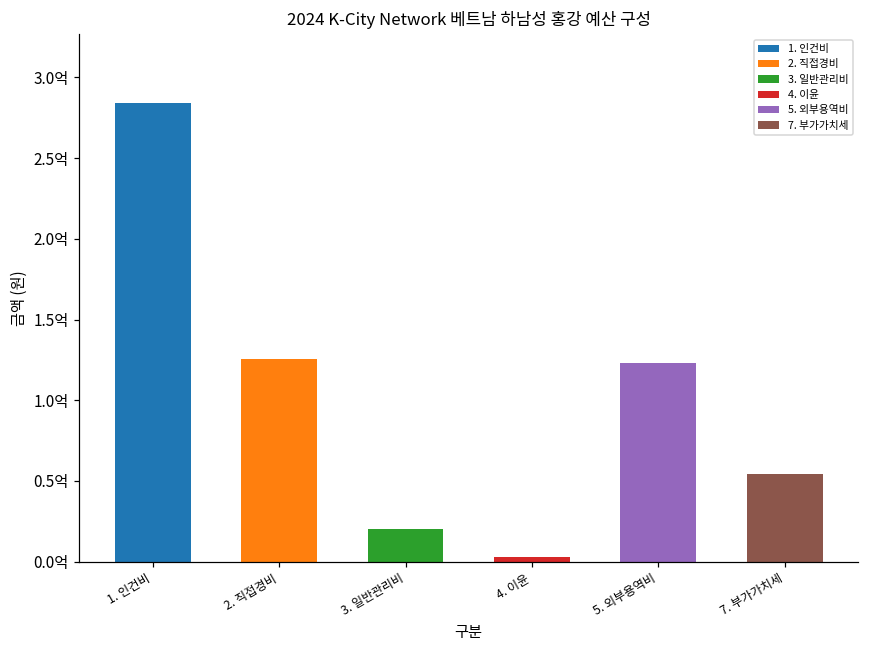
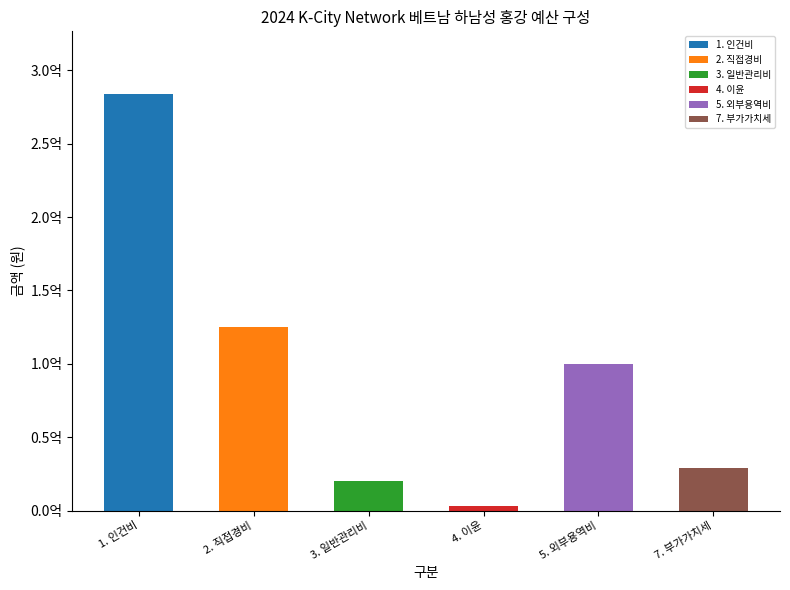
  {
    "1. 인건비": "2.84억",
    "2. 직접경비": "1.25억",
    "3. 일반관리비": "0.20억",
    "4. 이윤": "0.03억",
-   "5. 외부용역비": "1.23억",
-   "7. 부가가치세": "0.55억"
+   "5. 외부용역비": "1.00억",
+   "7. 부가가치세": "0.29억"
  }
